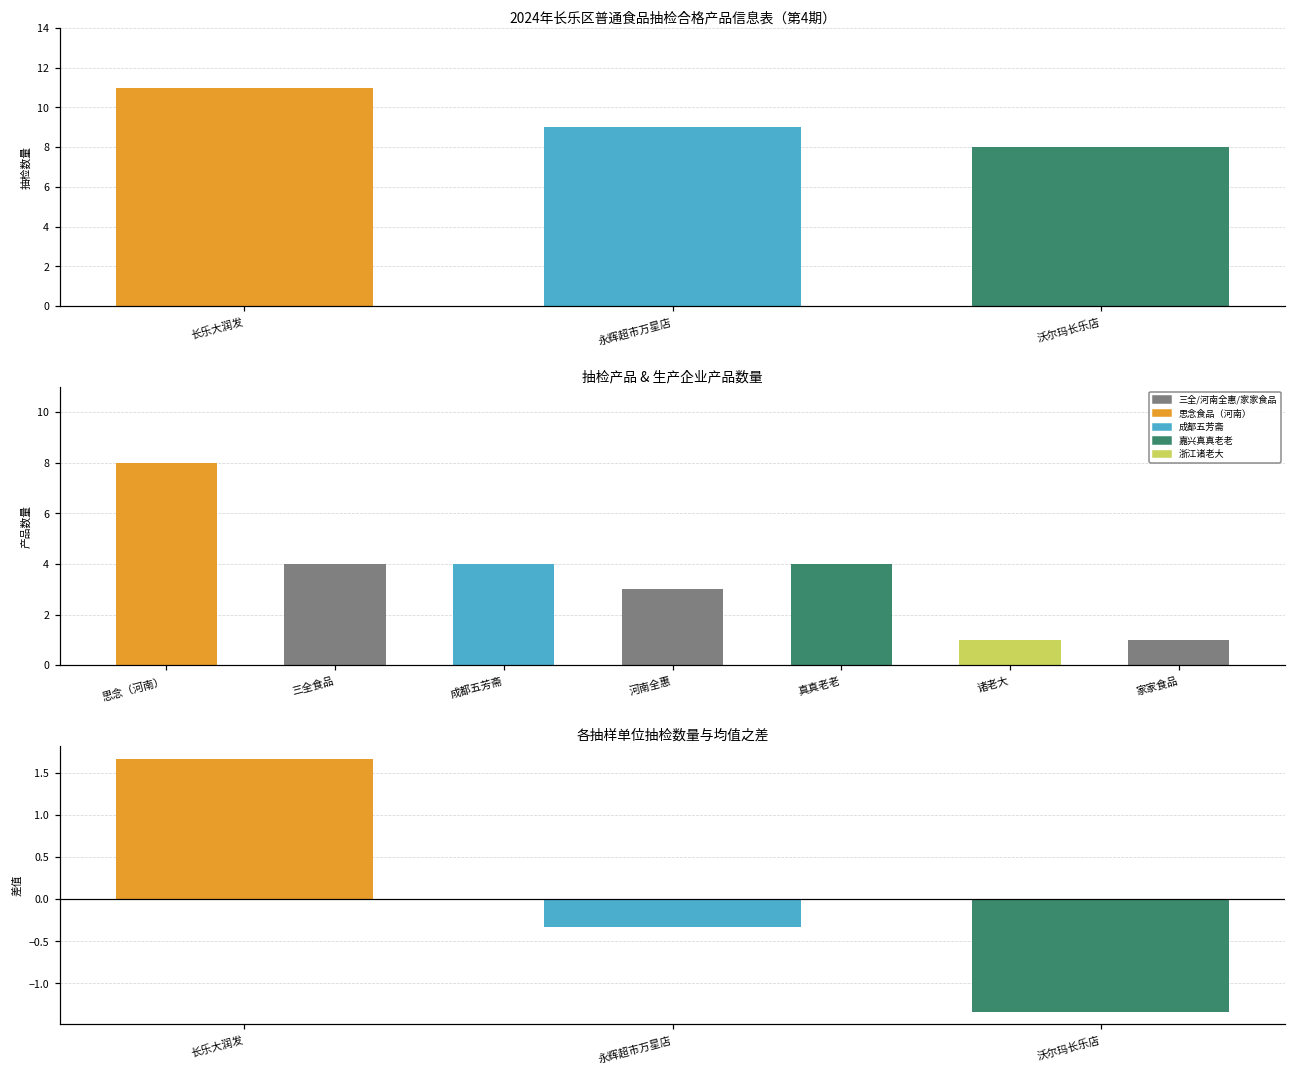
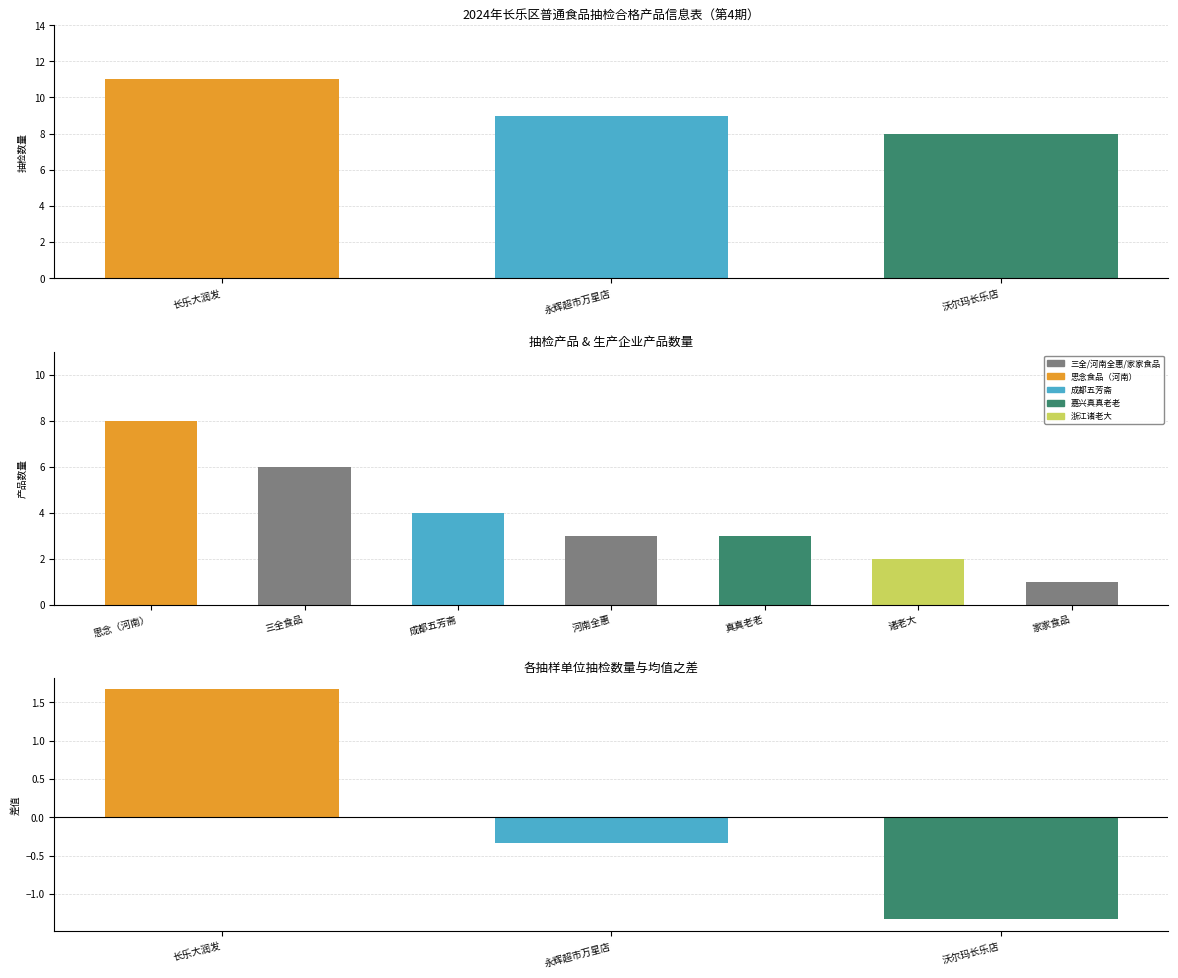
  {
    "2024年长乐区普通食品抽检合格产品信息表（第4期）": {
      "长乐大润发": 11.0,
      "永辉超市万星店": 9.0,
      "沃尔玛长乐店": 8.0
    },
    "抽检产品 & 生产企业产品数量": {
      "思念（河南）": 8,
-     "三全食品": 4,
+     "三全食品": 6,
      "成都五芳斋": 4,
      "河南全惠": 3,
-     "真真老老": 4,
-     "诸老大": 1,
+     "真真老老": 3,
+     "诸老大": 2,
      "家家食品": 1
    },
    "各抽样单位抽检数量与均值之差": {
      "长乐大润发": 1.7,
      "永辉超市万星店": -0.3,
      "沃尔玛长乐店": -1.3
    }
  }
